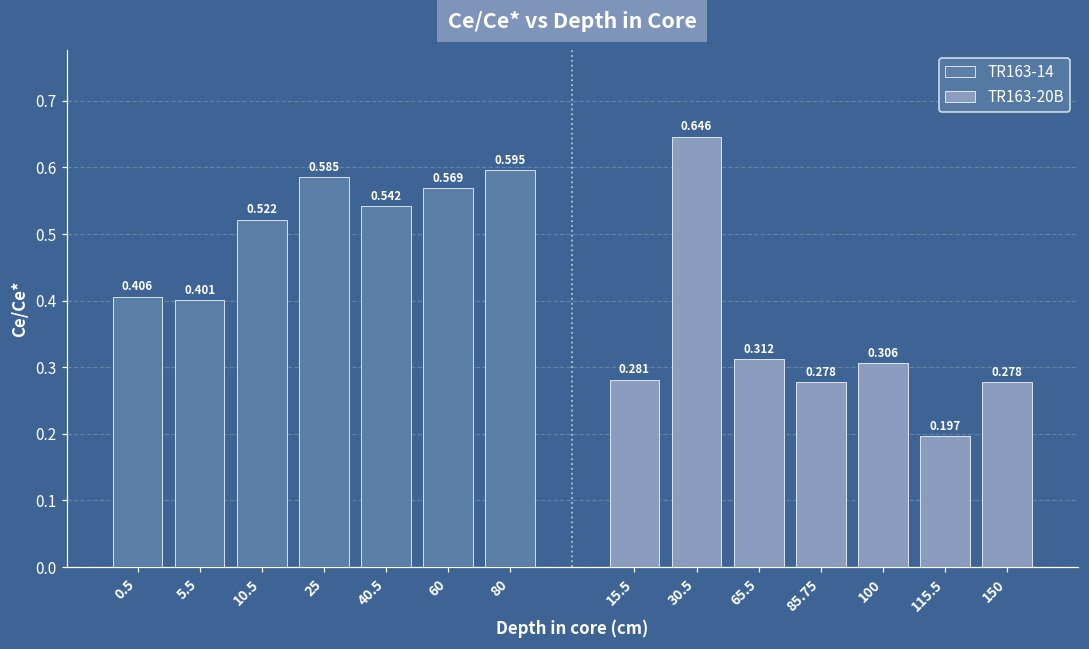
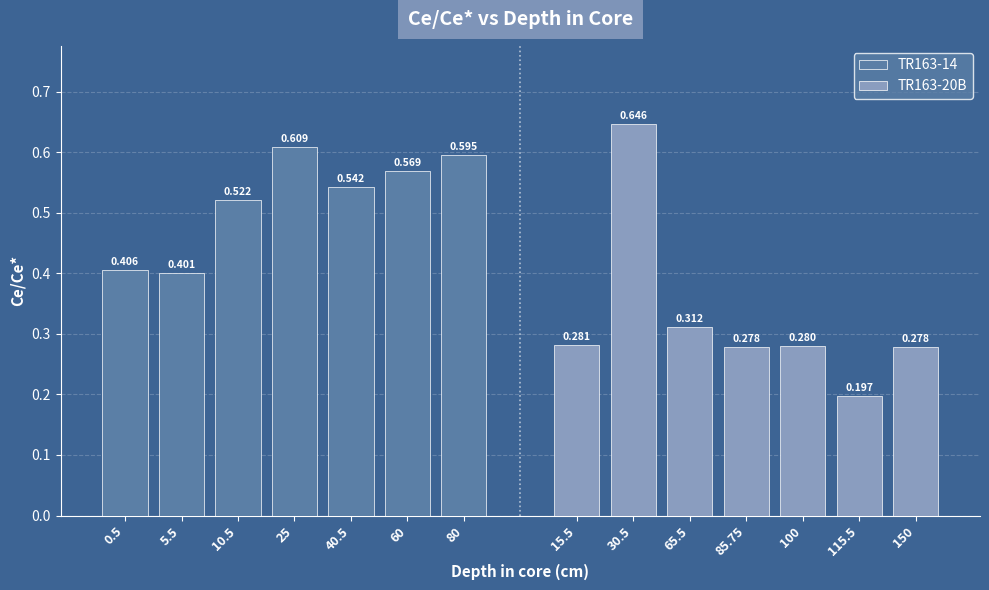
  {
    "TR163-14": {
      "0.5": 0.406,
      "5.5": 0.401,
      "10.5": 0.522,
-     "25": 0.585,
+     "25": 0.609,
      "40.5": 0.542,
      "60": 0.569,
      "80": 0.595
    },
    "TR163-20B": {
      "15.5": 0.281,
      "30.5": 0.646,
      "65.5": 0.312,
      "85.75": 0.278,
-     "100": 0.306,
+     "100": 0.280,
      "115.5": 0.197,
      "150": 0.278
    }
  }
